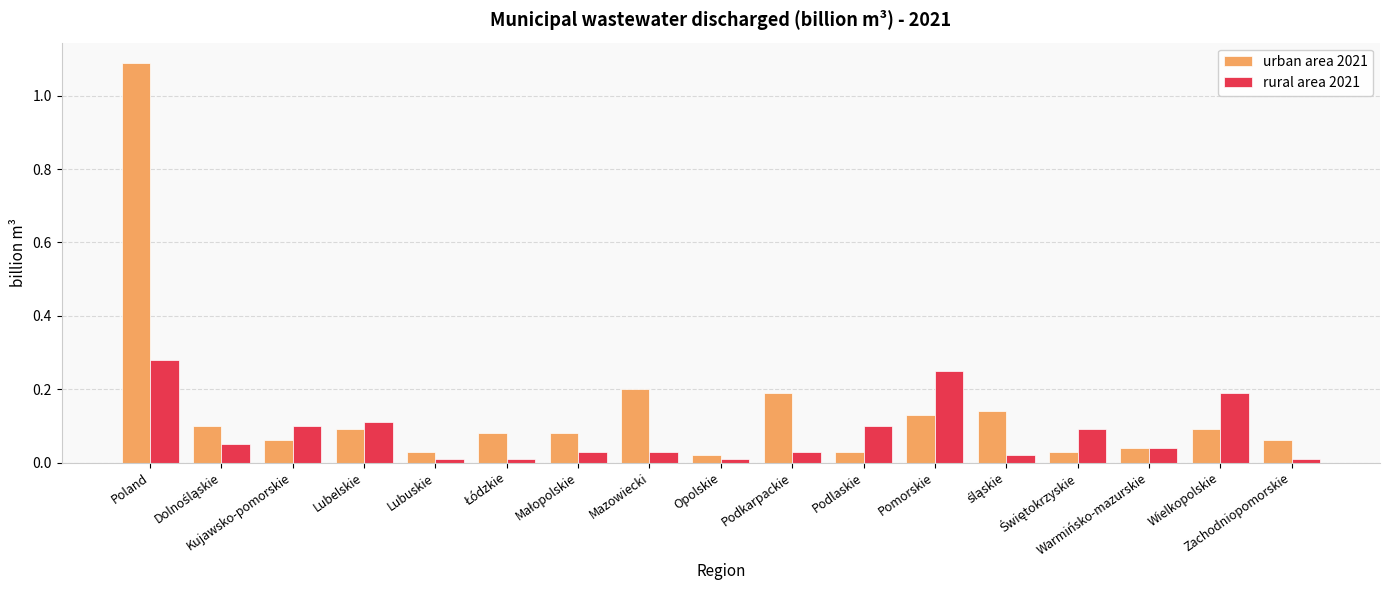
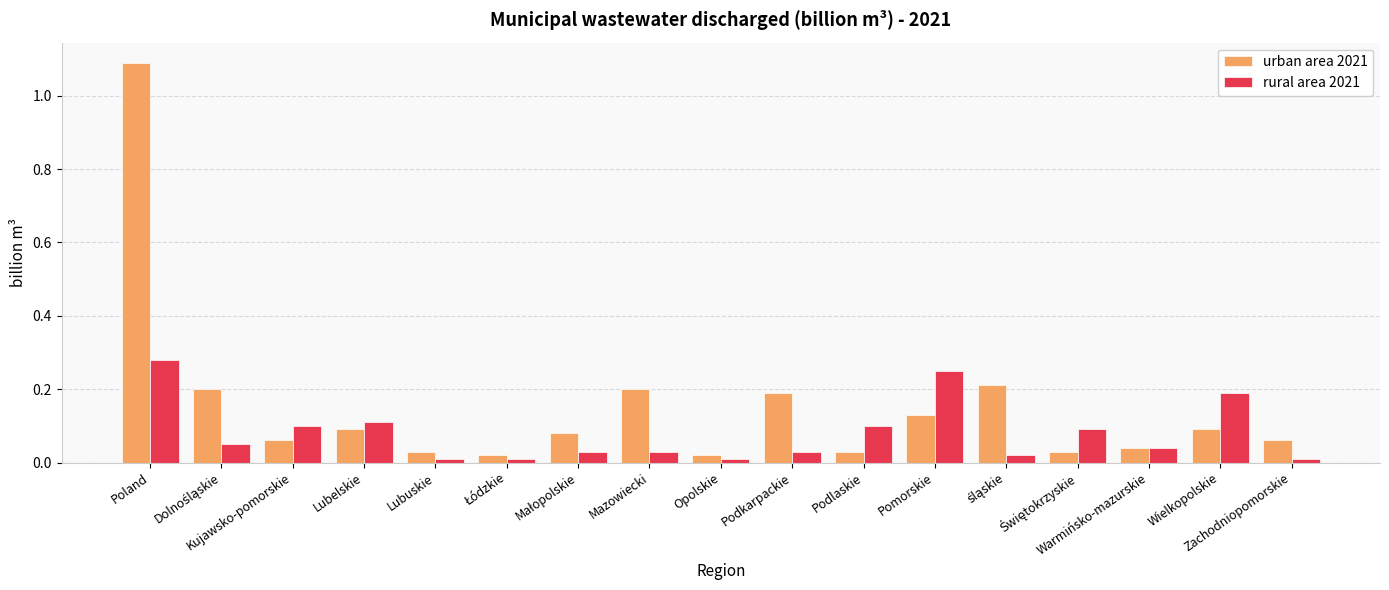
  {
    "urban area 2021": {
      "Poland": 1.09,
-     "Dolnośląskie": 0.1,
+     "Dolnośląskie": 0.2,
      "Kujawsko-pomorskie": 0.06,
      "Lubelskie": 0.09,
      "Lubuskie": 0.03,
-     "Łódzkie": 0.08,
+     "Łódzkie": 0.02,
      "Małopolskie": 0.08,
      "Mazowiecki": 0.20,
      "Opolskie": 0.02,
      "Podkarpackie": 0.19,
      "Podlaskie": 0.03,
      "Pomorskie": 0.13,
-     "śląskie": 0.14,
+     "śląskie": 0.21,
      "Świętokrzyskie": 0.03,
      "Warmińsko-mazurskie": 0.04,
      "Wielkopolskie": 0.09,
      "Zachodniopomorskie": 0.06
    },
    "rural area 2021": {
      "Poland": 0.28,
      "Dolnośląskie": 0.05,
      "Kujawsko-pomorskie": 0.10,
      "Lubelskie": 0.11,
      "Lubuskie": 0.01,
      "Łódzkie": 0.01,
      "Małopolskie": 0.03,
      "Mazowiecki": 0.03,
      "Opolskie": 0.01,
      "Podkarpackie": 0.03,
      "Podlaskie": 0.10,
      "Pomorskie": 0.25,
      "śląskie": 0.02,
      "Świętokrzyskie": 0.09,
      "Warmińsko-mazurskie": 0.04,
      "Wielkopolskie": 0.19,
      "Zachodniopomorskie": 0.01
    }
  }
